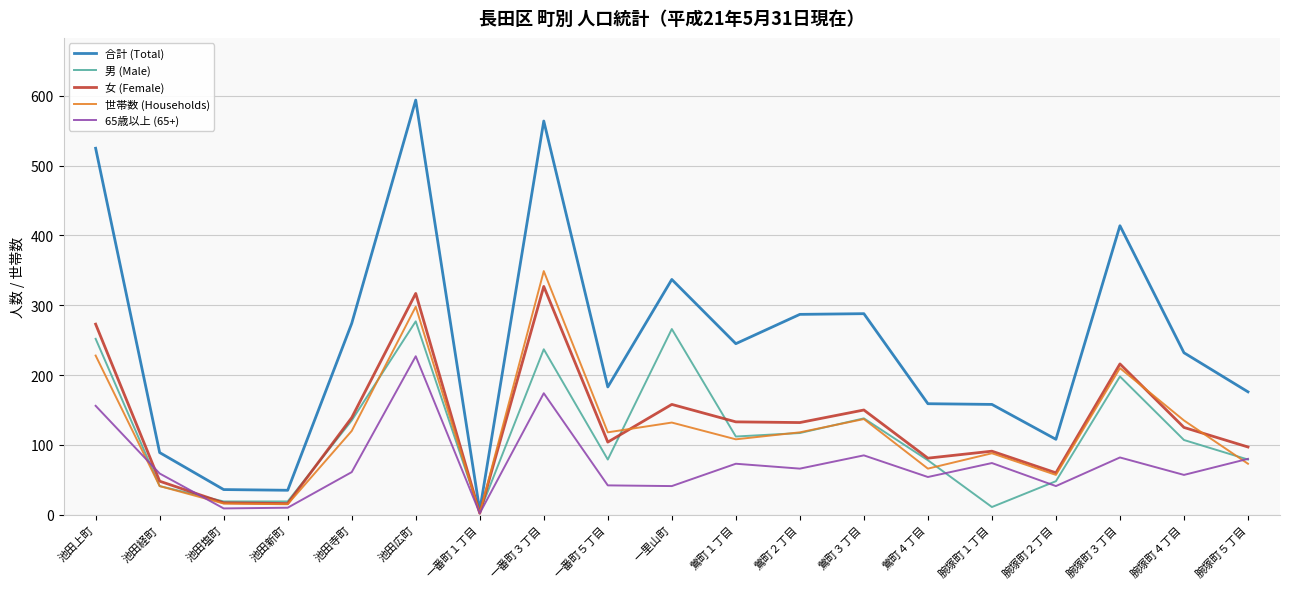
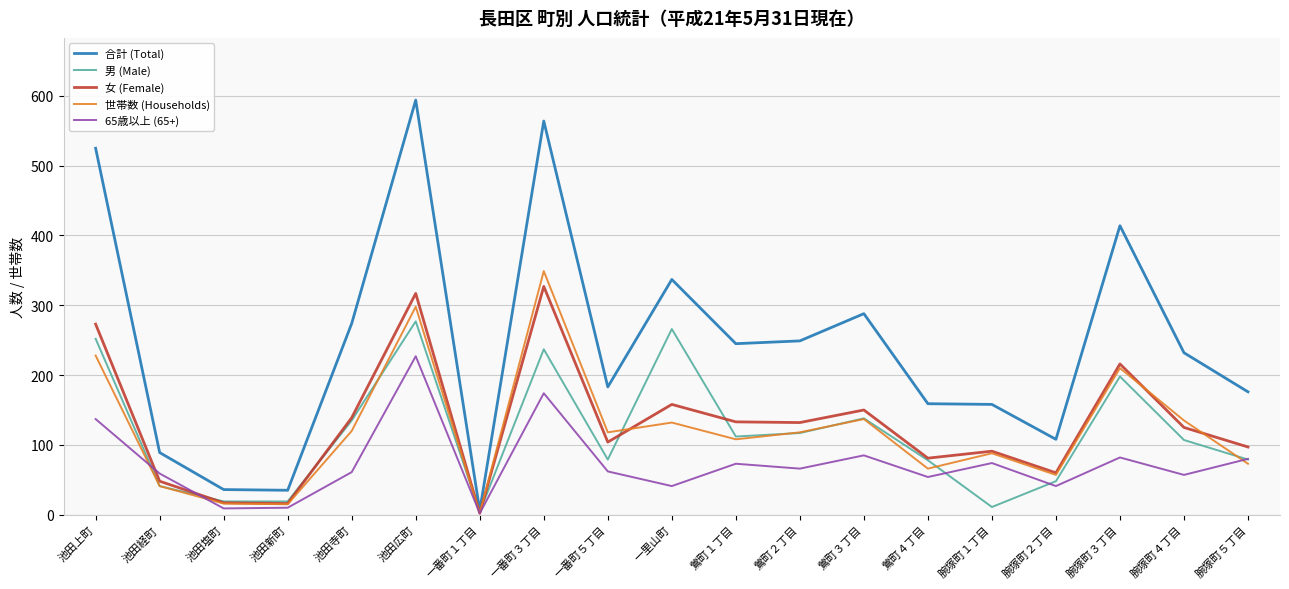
  {
    "合計 (Total)": {
      "池田上町": 530,
      "池田経町": 90,
      "池田塩町": 40,
      "池田新町": 40,
      "池田寺町": 270,
      "池田広町": 590,
      "一番町３丁目": 560,
      "一番町５丁目": 180,
      "一里山町": 340,
      "鶯町１丁目": 250,
-     "鶯町２丁目": 290,
+     "鶯町２丁目": 250,
      "鶯町３丁目": 290,
      "鶯町４丁目": 160,
      "腕塚町１丁目": 160,
      "腕塚町２丁目": 110,
      "腕塚町３丁目": 410,
      "腕塚町４丁目": 230,
      "腕塚町５丁目": 180
    },
    "男 (Male)": {
      "池田上町": 250,
      "池田寺町": 140,
      "池田広町": 280,
      "一番町３丁目": 240,
      "一番町５丁目": 80,
      "一里山町": 270,
      "鶯町１丁目": 110,
      "腕塚町１丁目": 10,
      "腕塚町２丁目": 50,
      "腕塚町３丁目": 200,
      "腕塚町４丁目": 110
    },
    "女 (Female)": {
      "池田上町": 270,
      "池田経町": 50,
      "池田寺町": 140,
      "池田広町": 320,
      "一番町３丁目": 330,
      "一番町５丁目": 100,
      "一里山町": 160,
      "鶯町１丁目": 130,
      "鶯町２丁目": 130,
      "鶯町３丁目": 150,
      "腕塚町３丁目": 220,
      "腕塚町４丁目": 130,
      "腕塚町５丁目": 100
    },
    "世帯数 (Households)": {
      "池田上町": 230,
      "池田寺町": 120,
      "池田広町": 300,
      "一番町３丁目": 350,
      "一番町５丁目": 120,
      "一里山町": 130,
      "鶯町１丁目": 110,
      "鶯町４丁目": 70,
      "腕塚町３丁目": 210,
      "腕塚町４丁目": 140,
      "腕塚町５丁目": 70
    },
    "65歳以上 (65+)": {
-     "池田上町": 160,
+     "池田上町": 140,
      "池田経町": 60,
      "池田塩町": 10,
      "池田新町": 10,
      "池田寺町": 60,
      "池田広町": 230,
      "一番町３丁目": 170,
-     "一番町５丁目": 40,
+     "一番町５丁目": 60,
      "一里山町": 40,
      "鶯町１丁目": 70,
      "鶯町２丁目": 70,
      "鶯町３丁目": 90,
      "鶯町４丁目": 50,
      "腕塚町１丁目": 70,
      "腕塚町２丁目": 40,
      "腕塚町３丁目": 80,
      "腕塚町４丁目": 60
    }
  }
